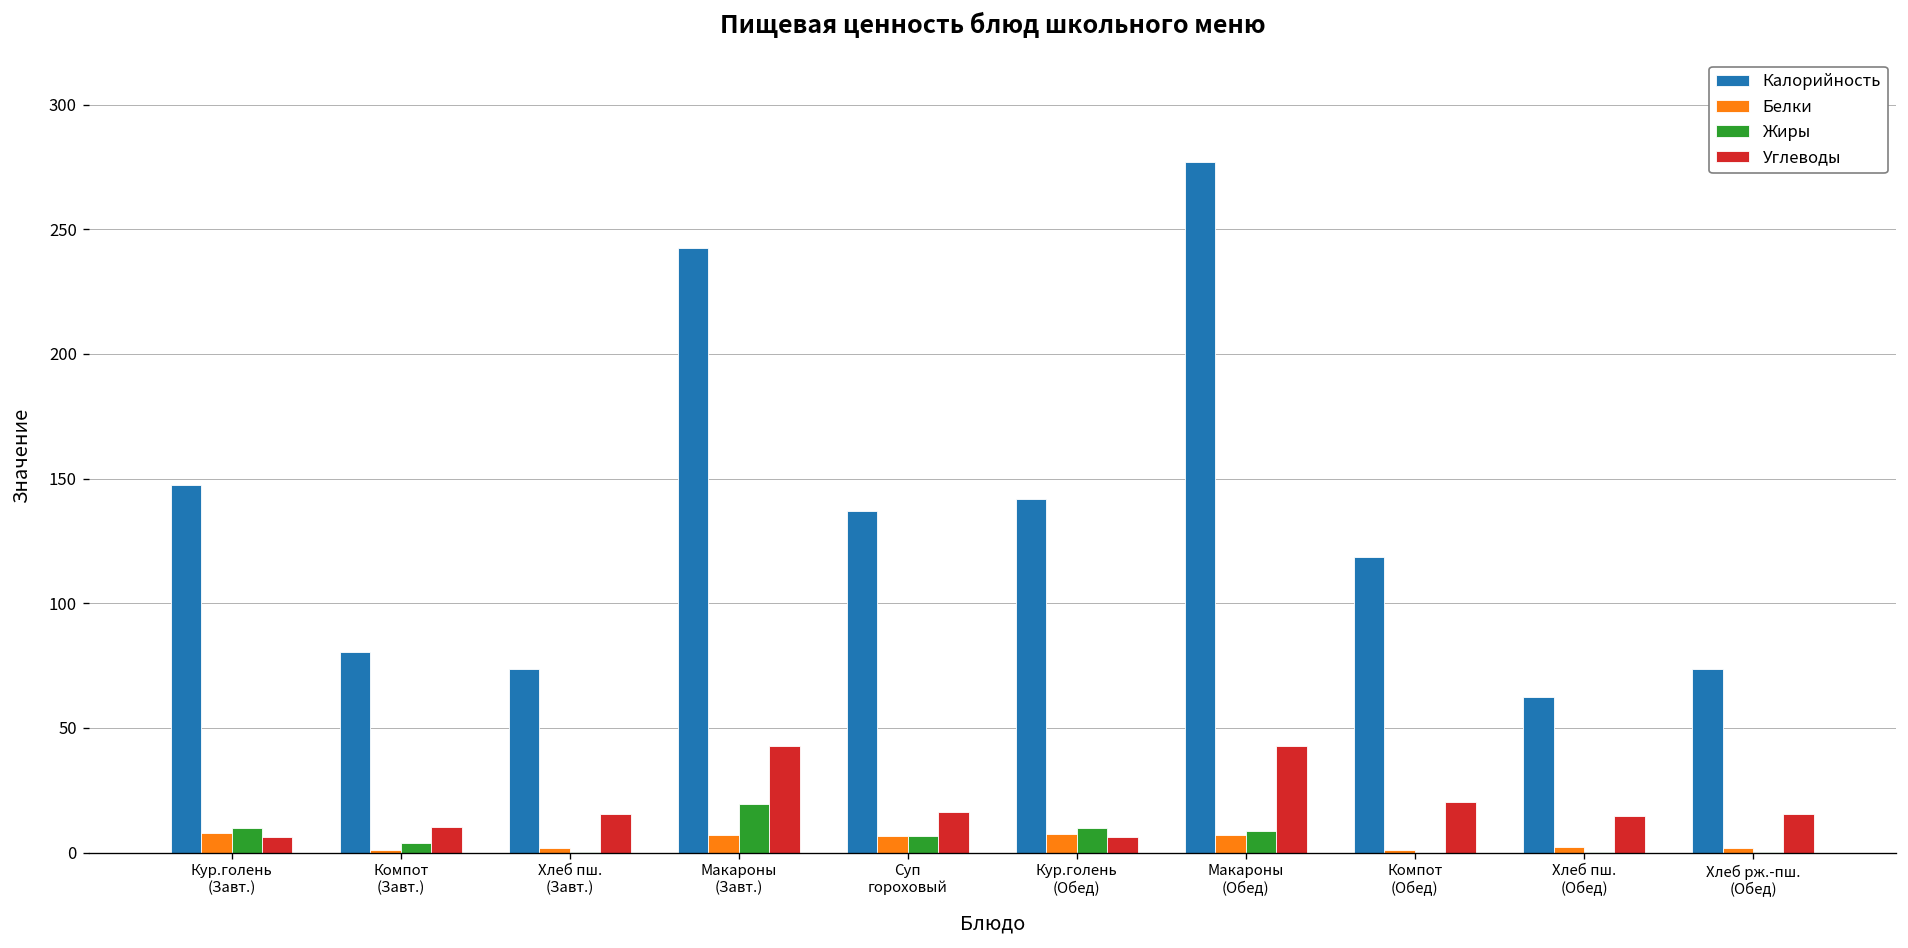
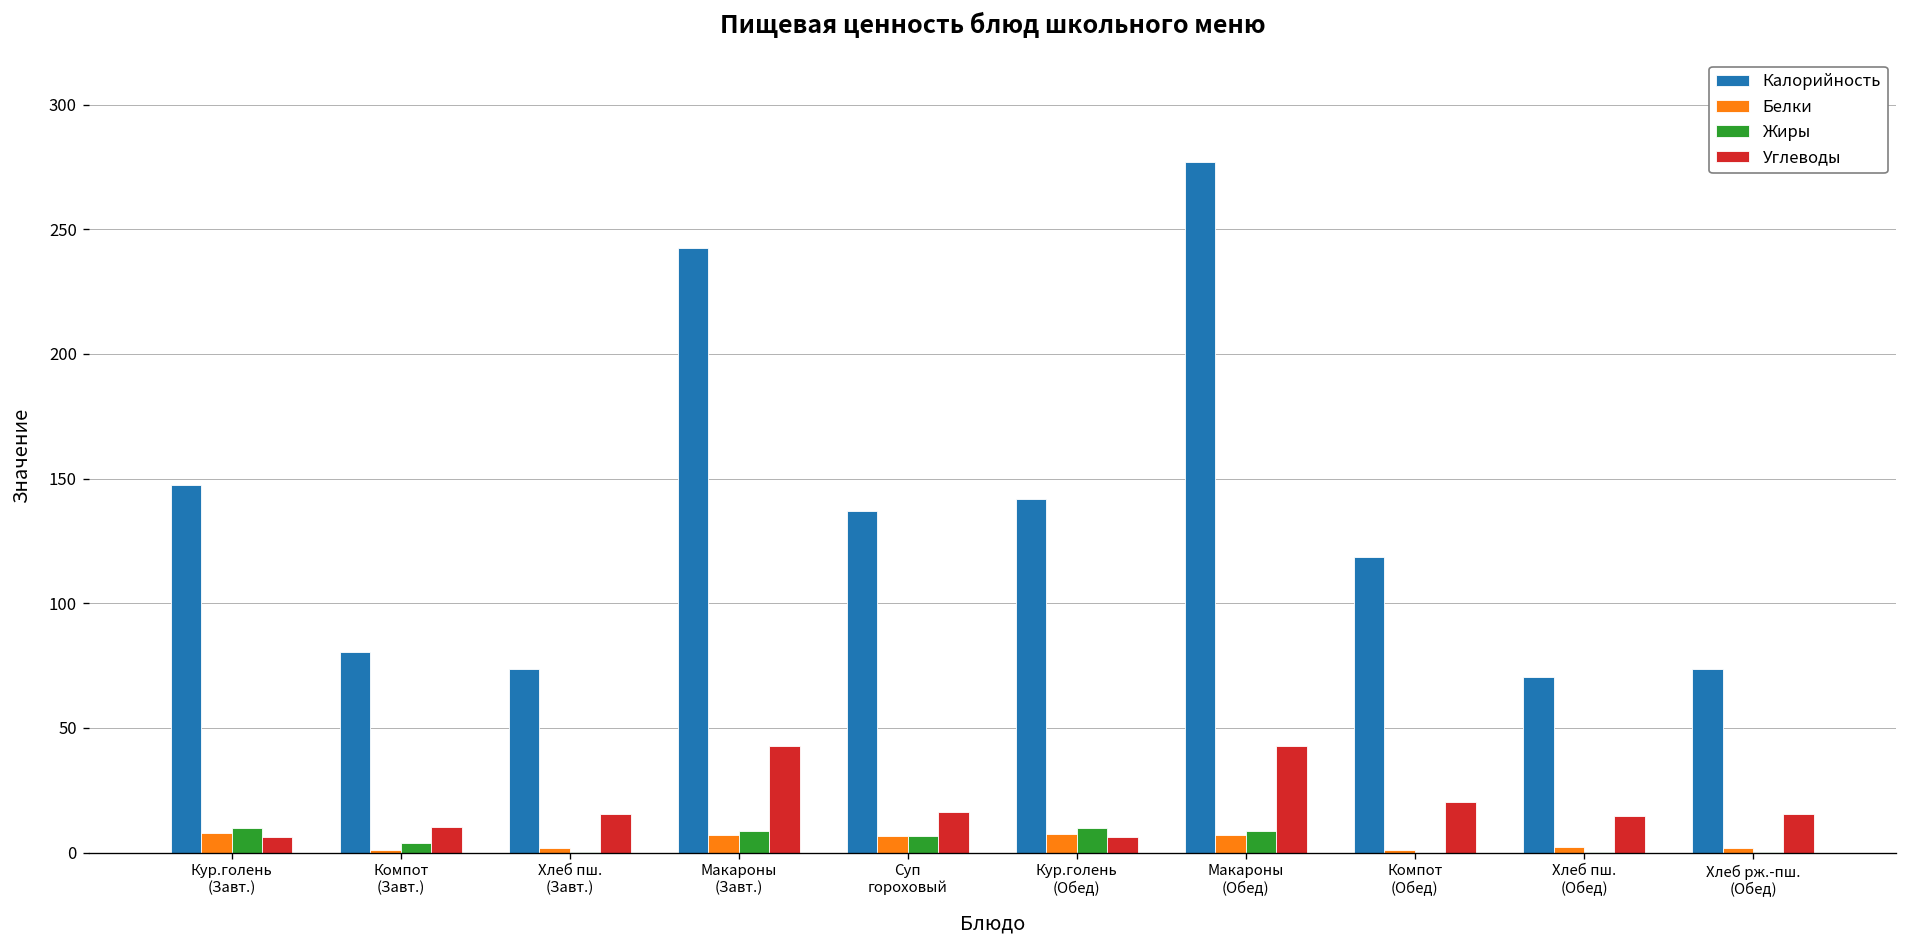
  {
    "Калорийность": {
      "Кур.голень (Завт.)": 147,
      "Компот (Завт.)": 81,
      "Хлеб пш. (Завт.)": 74,
      "Макароны (Завт.)": 243,
      "Суп гороховый": 137,
      "Кур.голень (Обед)": 142,
      "Макароны (Обед)": 277,
      "Компот (Обед)": 118,
-     "Хлеб пш. (Обед)": 62,
+     "Хлеб пш. (Обед)": 70,
      "Хлеб рж.-пш. (Обед)": 74
    },
    "Белки": {
      "Кур.голень (Завт.)": 8,
      "Хлеб пш. (Завт.)": 2,
      "Макароны (Завт.)": 7,
      "Суп гороховый": 7,
      "Кур.голень (Обед)": 7,
      "Макароны (Обед)": 7,
      "Хлеб пш. (Обед)": 2,
      "Хлеб рж.-пш. (Обед)": 2
    },
    "Жиры": {
      "Кур.голень (Завт.)": 10,
      "Компот (Завт.)": 4,
-     "Макароны (Завт.)": 19,
+     "Макароны (Завт.)": 9,
      "Суп гороховый": 7,
      "Кур.голень (Обед)": 10,
      "Макароны (Обед)": 9,
      "Компот (Обед)": 0
    },
    "Углеводы": {
      "Кур.голень (Завт.)": 6,
      "Компот (Завт.)": 10,
      "Хлеб пш. (Завт.)": 15,
      "Макароны (Завт.)": 43,
      "Суп гороховый": 16,
      "Кур.голень (Обед)": 6,
      "Макароны (Обед)": 43,
      "Компот (Обед)": 20,
      "Хлеб пш. (Обед)": 15,
      "Хлеб рж.-пш. (Обед)": 15
    }
  }
